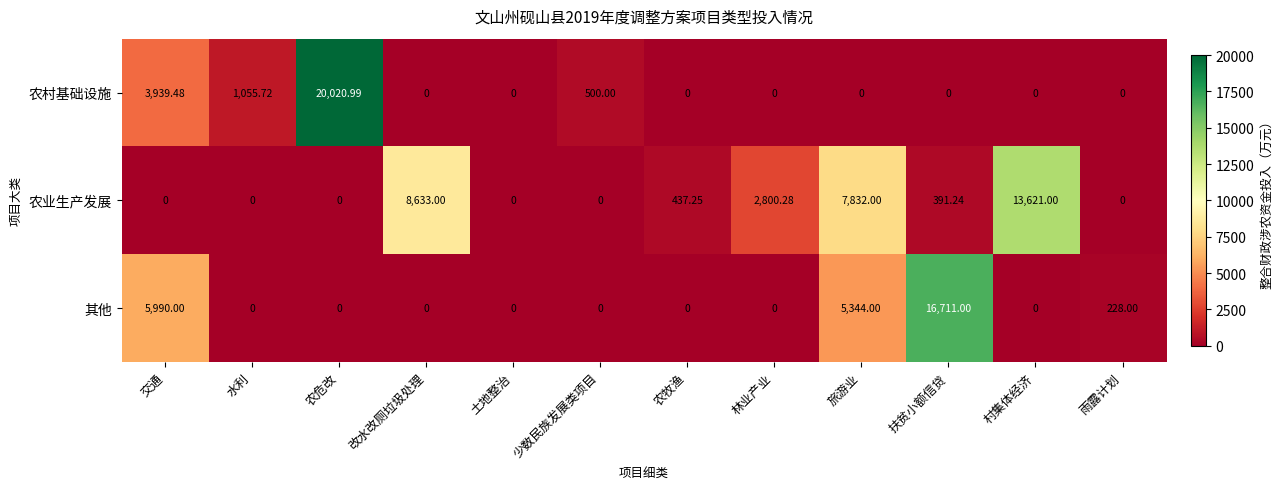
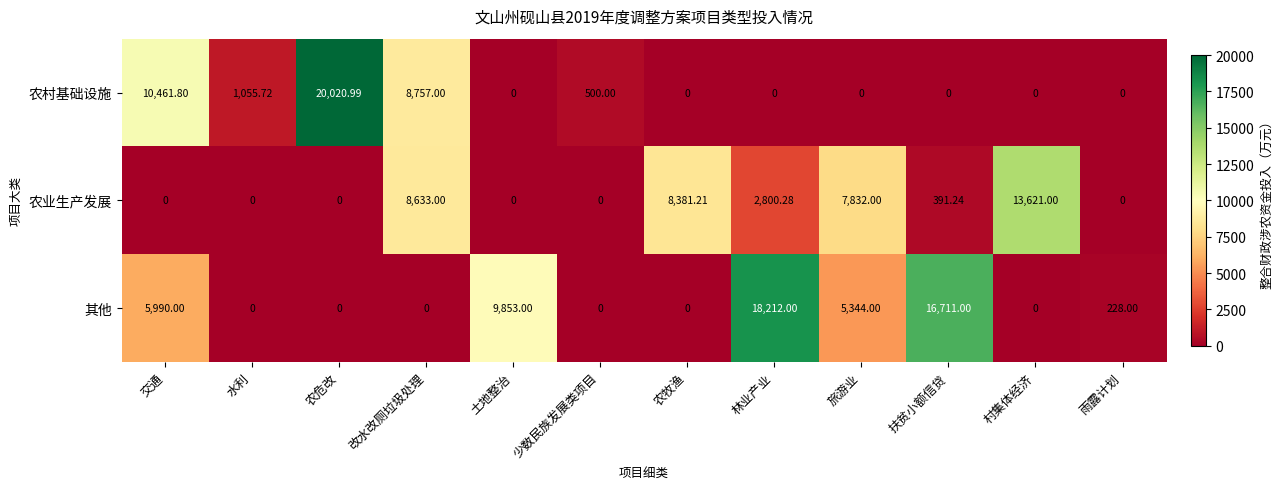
  {
    "农村基础设施": {
-     "交通": "3,939.48",
+     "交通": "10,461.80",
      "水利": "1,055.72",
      "农危改": "20,020.99",
-     "改水改厕垃圾处理": "0",
+     "改水改厕垃圾处理": "8,757.00",
      "土地整治": "0",
      "少数民族发展类项目": "500.00",
      "农牧渔": "0",
      "林业产业": "0",
      "旅游业": "0",
      "扶贫小额信贷": "0",
      "村集体经济": "0",
      "雨露计划": "0"
    },
    "农业生产发展": {
      "交通": "0",
      "水利": "0",
      "农危改": "0",
      "改水改厕垃圾处理": "8,633.00",
      "土地整治": "0",
      "少数民族发展类项目": "0",
-     "农牧渔": "437.25",
+     "农牧渔": "8,381.21",
      "林业产业": "2,800.28",
      "旅游业": "7,832.00",
      "扶贫小额信贷": "391.24",
      "村集体经济": "13,621.00",
      "雨露计划": "0"
    },
    "其他": {
      "交通": "5,990.00",
      "水利": "0",
      "农危改": "0",
      "改水改厕垃圾处理": "0",
-     "土地整治": "0",
+     "土地整治": "9,853.00",
      "少数民族发展类项目": "0",
      "农牧渔": "0",
-     "林业产业": "0",
+     "林业产业": "18,212.00",
      "旅游业": "5,344.00",
      "扶贫小额信贷": "16,711.00",
      "村集体经济": "0",
      "雨露计划": "228.00"
    }
  }
